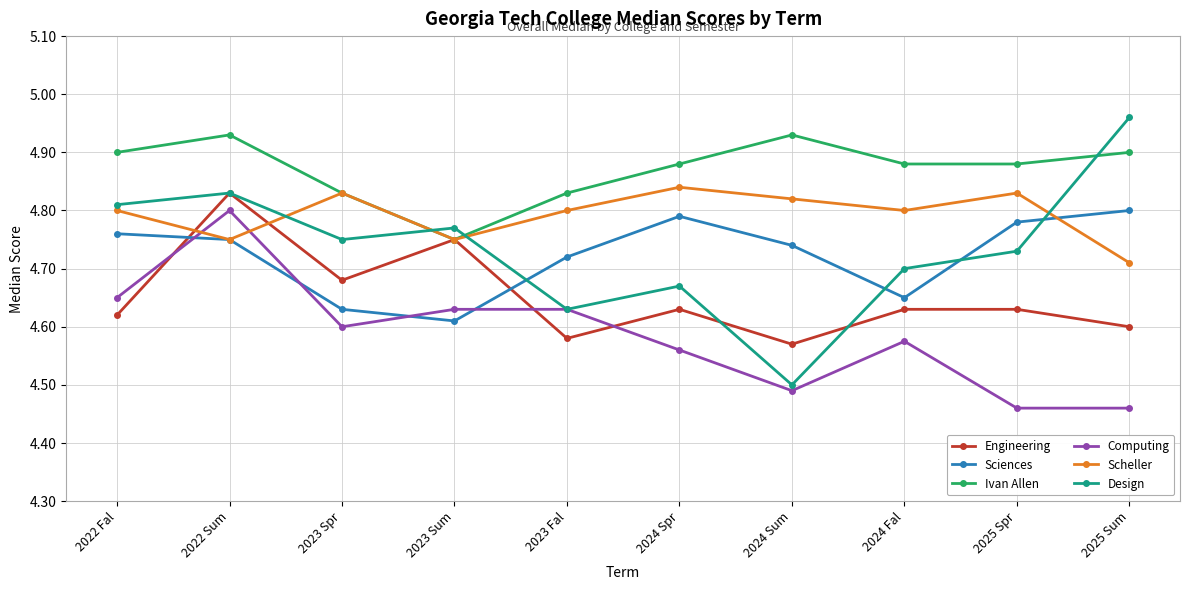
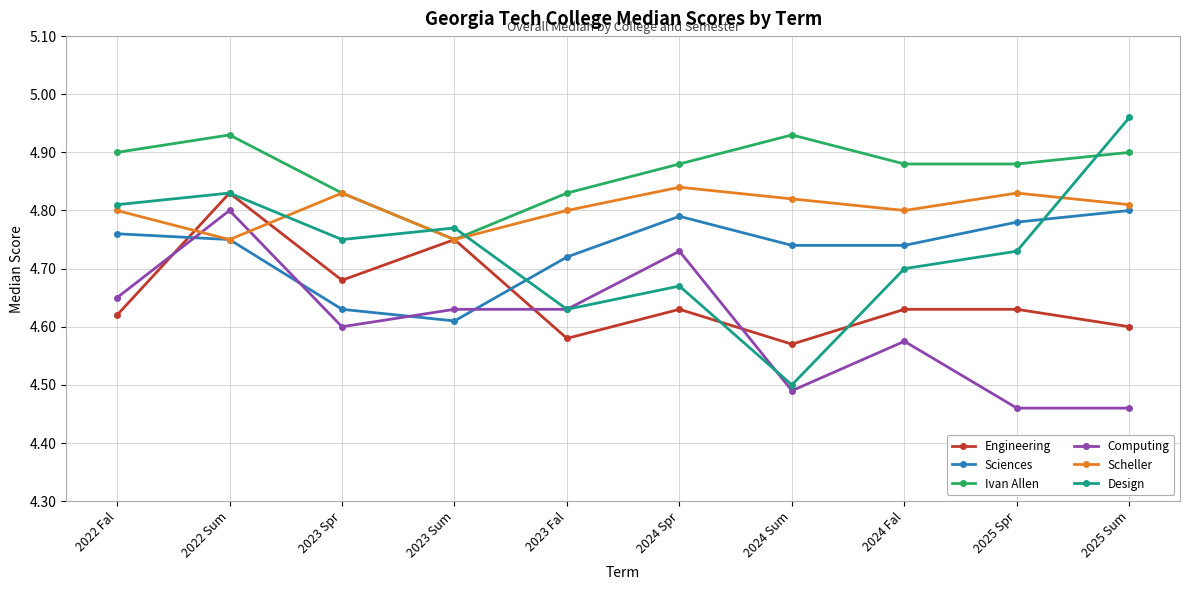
  {
    "Engineering": {
      "2022 Fal": 4.62,
      "2023 Spr": 4.68,
      "2023 Fal": 4.58,
      "2024 Spr": 4.63,
      "2024 Sum": 4.57,
      "2024 Fal": 4.63,
      "2025 Spr": 4.63,
      "2025 Sum": 4.60
    },
    "Sciences": {
      "2022 Fal": 4.76,
      "2023 Spr": 4.63,
      "2023 Sum": 4.61,
      "2023 Fal": 4.72,
      "2024 Spr": 4.79,
      "2024 Sum": 4.74,
-     "2024 Fal": 4.65,
+     "2024 Fal": 4.74,
      "2025 Spr": 4.78,
      "2025 Sum": 4.80
    },
    "Computing": {
      "2022 Fal": 4.65,
      "2022 Sum": 4.80,
      "2023 Spr": 4.60,
      "2023 Sum": 4.63,
-     "2024 Spr": 4.56,
+     "2024 Spr": 4.73,
      "2024 Sum": 4.49,
      "2024 Fal": 4.58,
      "2025 Spr": 4.46,
      "2025 Sum": 4.46
    },
    "Scheller": {
      "2022 Fal": 4.80,
      "2023 Fal": 4.80,
      "2024 Spr": 4.84,
      "2024 Sum": 4.82,
      "2024 Fal": 4.80,
      "2025 Spr": 4.83,
-     "2025 Sum": 4.71
+     "2025 Sum": 4.81
    }
  }
